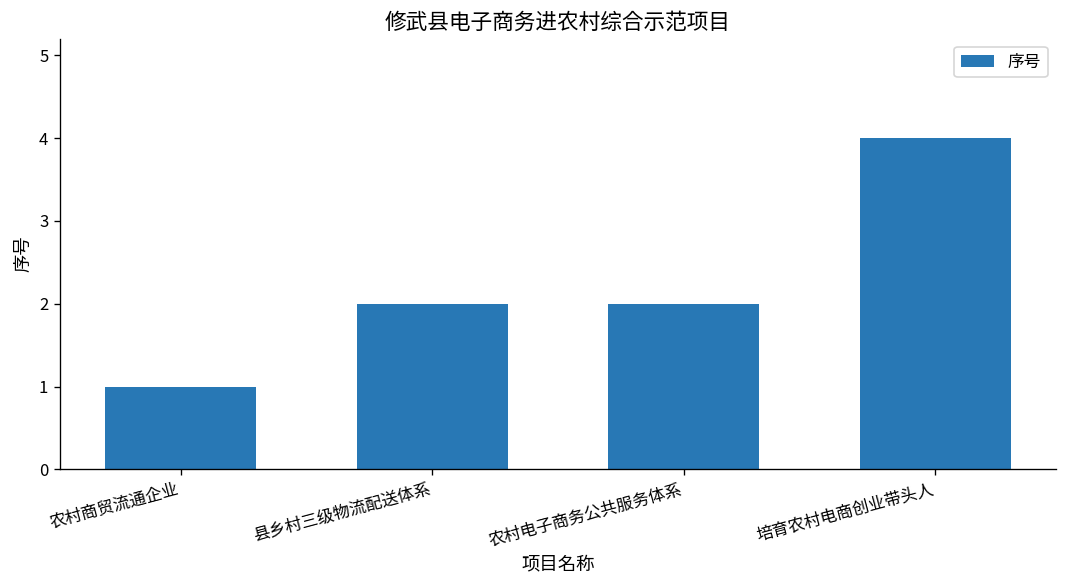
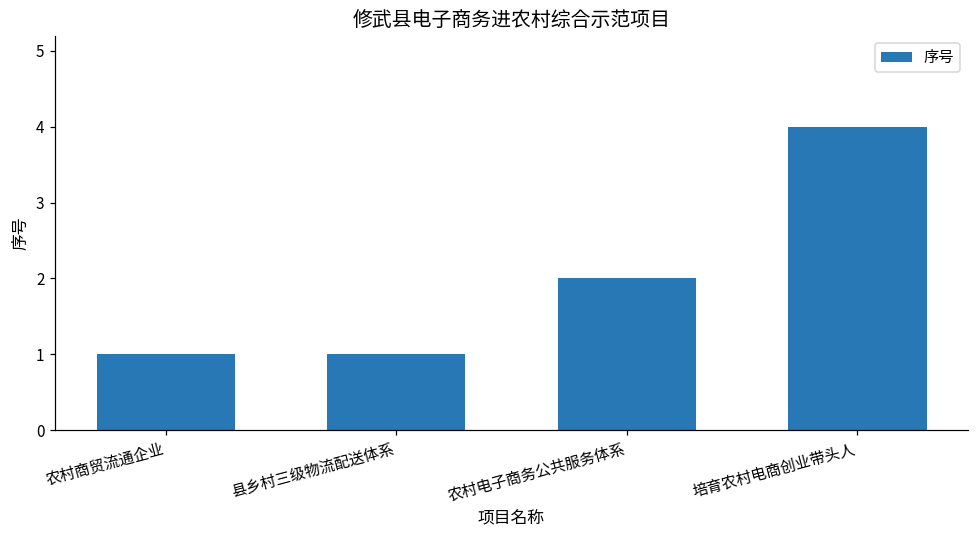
  {
    "农村商贸流通企业": 1,
-   "县乡村三级物流配送体系": 2,
+   "县乡村三级物流配送体系": 1,
    "农村电子商务公共服务体系": 2,
    "培育农村电商创业带头人": 4
  }
